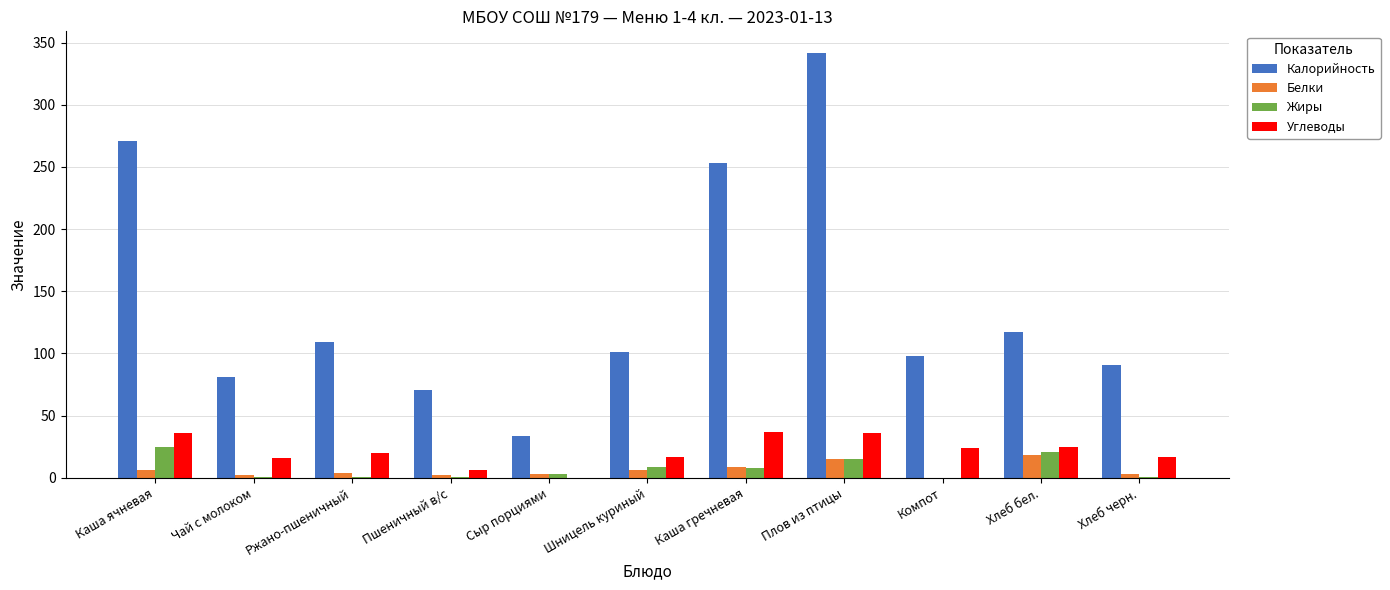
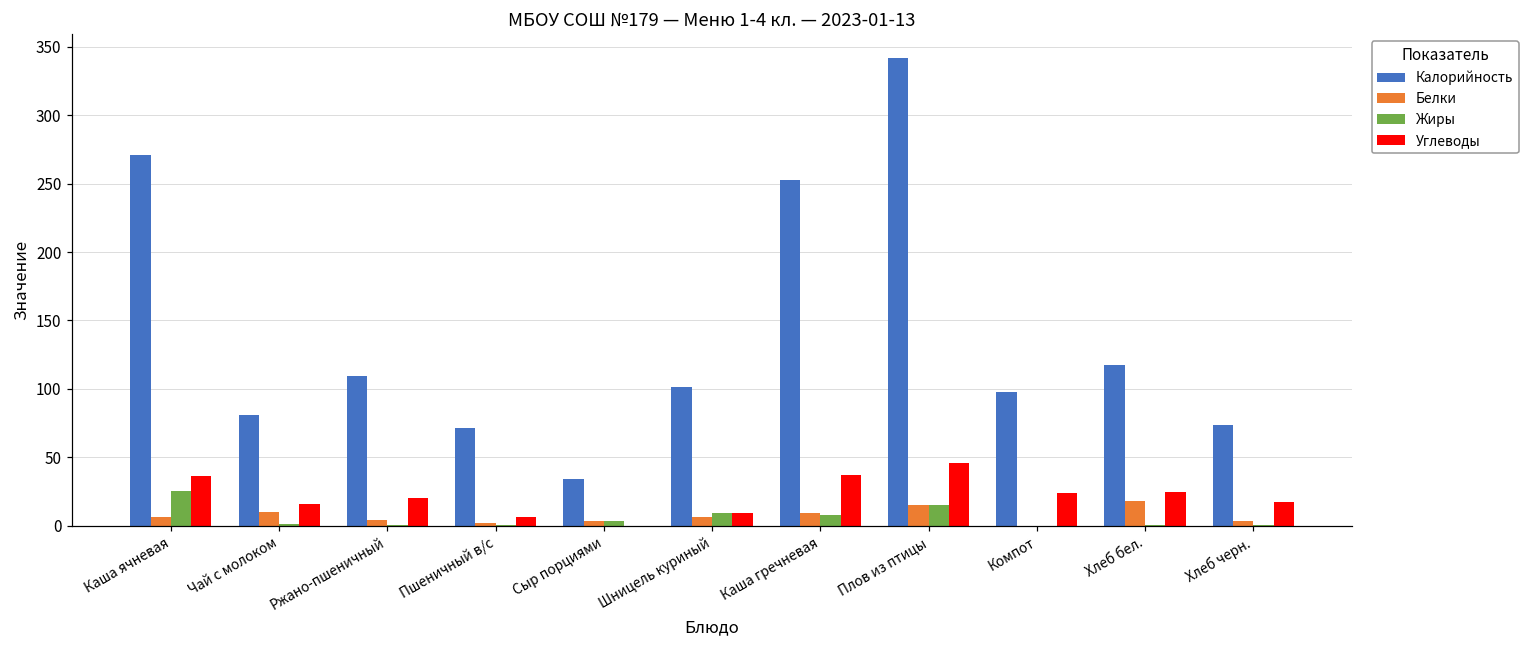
  {
    "Калорийность": {
      "Каша ячневая": 271,
      "Чай с молоком": 81,
      "Ржано-пшеничный": 109,
      "Пшеничный в/с": 71,
      "Сыр порциями": 34,
      "Шницель куриный": 101,
      "Каша гречневая": 253,
      "Плов из птицы": 342,
      "Компот": 98,
      "Хлеб бел.": 118,
-     "Хлеб черн.": 91
+     "Хлеб черн.": 74
    },
    "Белки": {
      "Каша ячневая": 6,
-     "Чай с молоком": 2,
+     "Чай с молоком": 10,
      "Ржано-пшеничный": 4,
      "Сыр порциями": 3,
      "Шницель куриный": 6,
      "Каша гречневая": 9,
      "Плов из птицы": 15,
      "Компот": 0,
      "Хлеб бел.": 18,
      "Хлеб черн.": 3
    },
    "Жиры": {
      "Каша ячневая": 25,
      "Сыр порциями": 3,
      "Шницель куриный": 9,
      "Каша гречневая": 8,
      "Плов из птицы": 15,
      "Компот": 0,
-     "Хлеб бел.": 21
+     "Хлеб бел.": 0
    },
    "Углеводы": {
      "Каша ячневая": 36,
      "Чай с молоком": 16,
      "Ржано-пшеничный": 20,
      "Пшеничный в/с": 6,
      "Сыр порциями": 0,
-     "Шницель куриный": 17,
+     "Шницель куриный": 9,
      "Каша гречневая": 37,
-     "Плов из птицы": 36,
+     "Плов из птицы": 46,
      "Компот": 24,
      "Хлеб бел.": 25,
      "Хлеб черн.": 17
    }
  }
